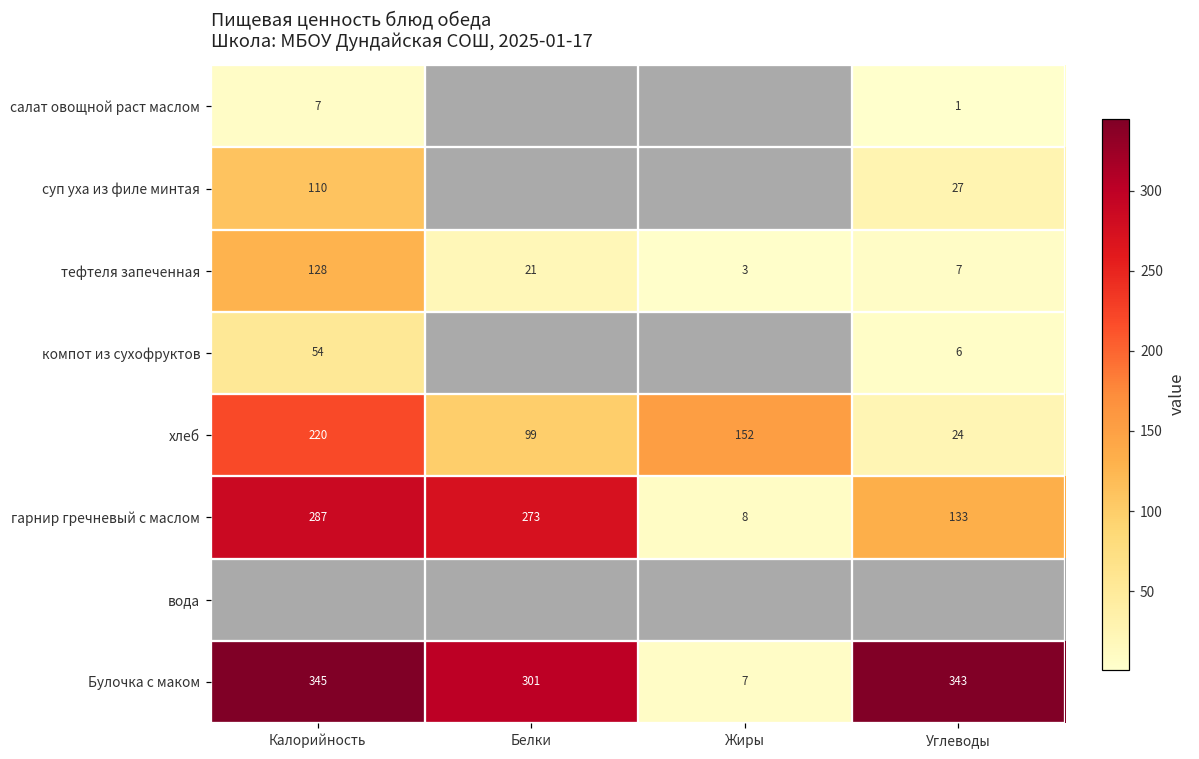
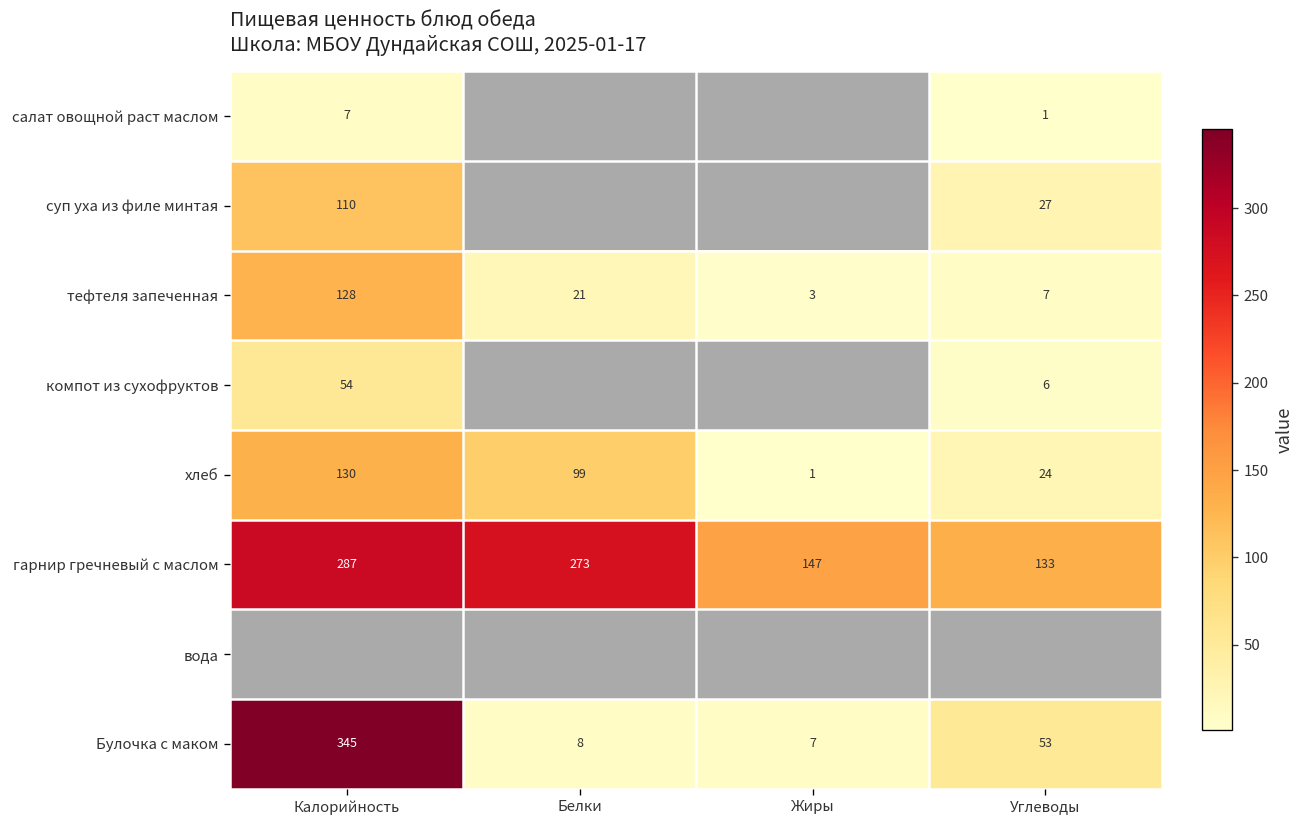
  {
    "салат овощной раст маслом": {
      "Калорийность": 7,
      "Углеводы": 1
    },
    "суп уха из филе минтая": {
      "Калорийность": 110,
      "Углеводы": 27
    },
    "тефтеля запеченная": {
      "Калорийность": 128,
      "Белки": 21,
      "Жиры": 3,
      "Углеводы": 7
    },
    "компот из сухофруктов": {
      "Калорийность": 54,
      "Углеводы": 6
    },
    "хлеб": {
-     "Калорийность": 220,
+     "Калорийность": 130,
      "Белки": 99,
-     "Жиры": 152,
+     "Жиры": 1,
      "Углеводы": 24
    },
    "гарнир гречневый с маслом": {
      "Калорийность": 287,
      "Белки": 273,
-     "Жиры": 8,
+     "Жиры": 147,
      "Углеводы": 133
    },
    "Булочка с маком": {
      "Калорийность": 345,
-     "Белки": 301,
+     "Белки": 8,
      "Жиры": 7,
-     "Углеводы": 343
+     "Углеводы": 53
    }
  }
